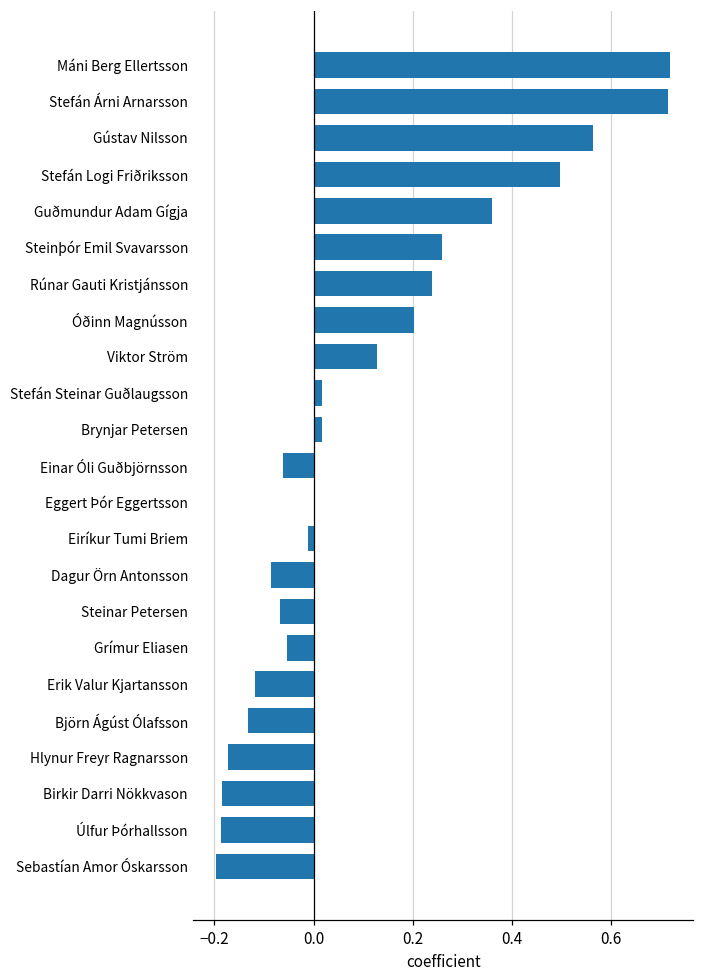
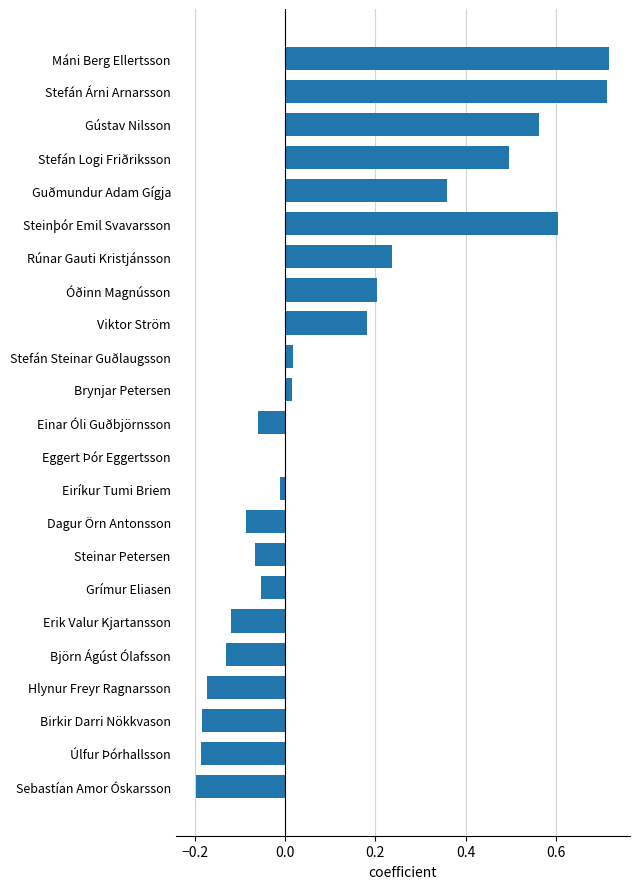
  {
    "Máni Berg Ellertsson": 0.72,
    "Stefán Árni Arnarsson": 0.71,
    "Gústav Nilsson": 0.56,
    "Stefán Logi Friðriksson": 0.50,
    "Guðmundur Adam Gígja": 0.36,
-   "Steinþór Emil Svavarsson": 0.26,
+   "Steinþór Emil Svavarsson": 0.60,
    "Rúnar Gauti Kristjánsson": 0.24,
    "Óðinn Magnússon": 0.20,
-   "Viktor Ström": 0.13,
+   "Viktor Ström": 0.18,
    "Stefán Steinar Guðlaugsson": 0.02,
    "Brynjar Petersen": 0.02,
    "Einar Óli Guðbjörnsson": -0.06,
    "Eggert Þór Eggertsson": 0.00,
    "Eiríkur Tumi Briem": -0.01,
    "Dagur Örn Antonsson": -0.09,
    "Steinar Petersen": -0.07,
    "Grímur Eliasen": -0.05,
    "Erik Valur Kjartansson": -0.12,
    "Björn Ágúst Ólafsson": -0.13,
    "Hlynur Freyr Ragnarsson": -0.17,
    "Birkir Darri Nökkvason": -0.18,
    "Úlfur Þórhallsson": -0.19,
    "Sebastían Amor Óskarsson": -0.20
  }
